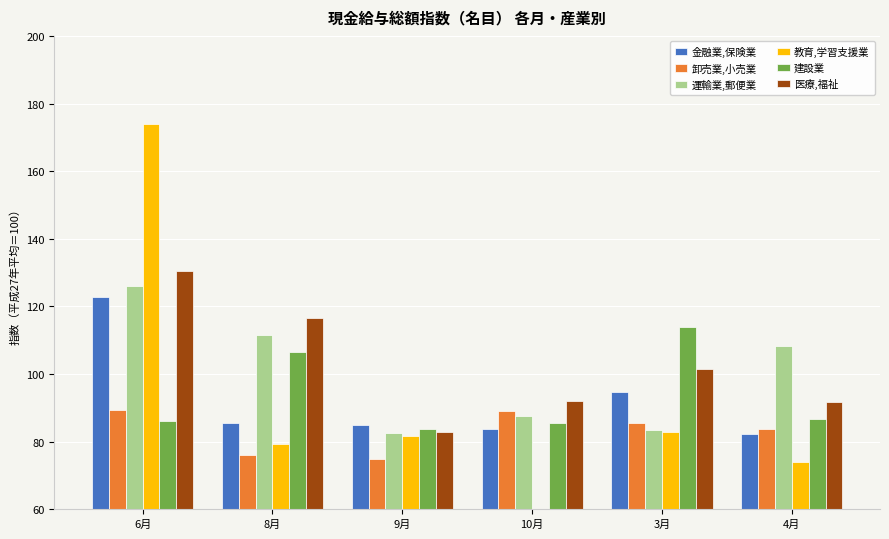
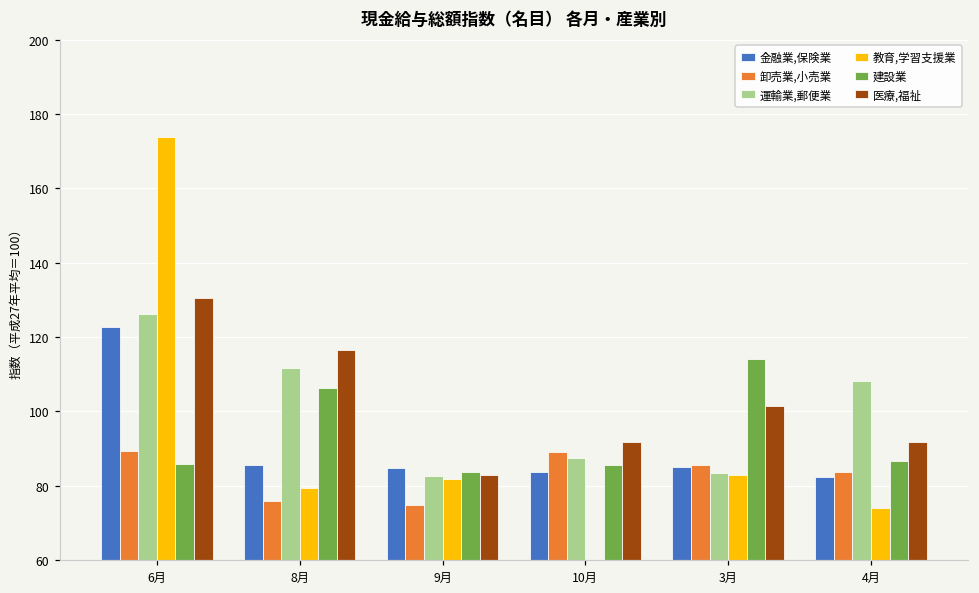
  {
    "金融業,保険業": {
      "6月": 123,
      "8月": 86,
      "9月": 85,
      "10月": 84,
-     "3月": 95,
+     "3月": 85,
      "4月": 82
    },
    "卸売業,小売業": {
      "6月": 89,
      "8月": 76,
      "9月": 75,
      "10月": 89,
      "3月": 86,
      "4月": 84
    },
    "運輸業,郵便業": {
      "6月": 126,
      "8月": 112,
      "9月": 83,
      "10月": 88,
      "3月": 84,
      "4月": 108
    },
    "教育,学習支援業": {
      "6月": 174,
      "8月": 79,
      "9月": 82,
      "3月": 83,
      "4月": 74
    },
    "建設業": {
      "6月": 86,
      "8月": 106,
      "9月": 84,
      "10月": 86,
      "3月": 114,
      "4月": 87
    },
    "医療,福祉": {
      "6月": 131,
      "8月": 117,
      "9月": 83,
      "10月": 92,
      "3月": 102,
      "4月": 92
    }
  }
